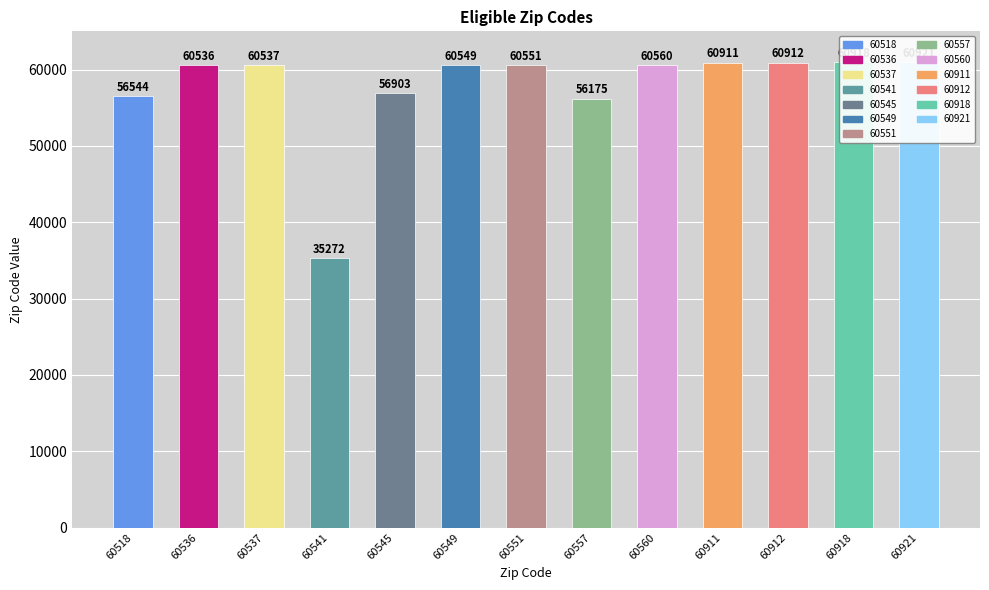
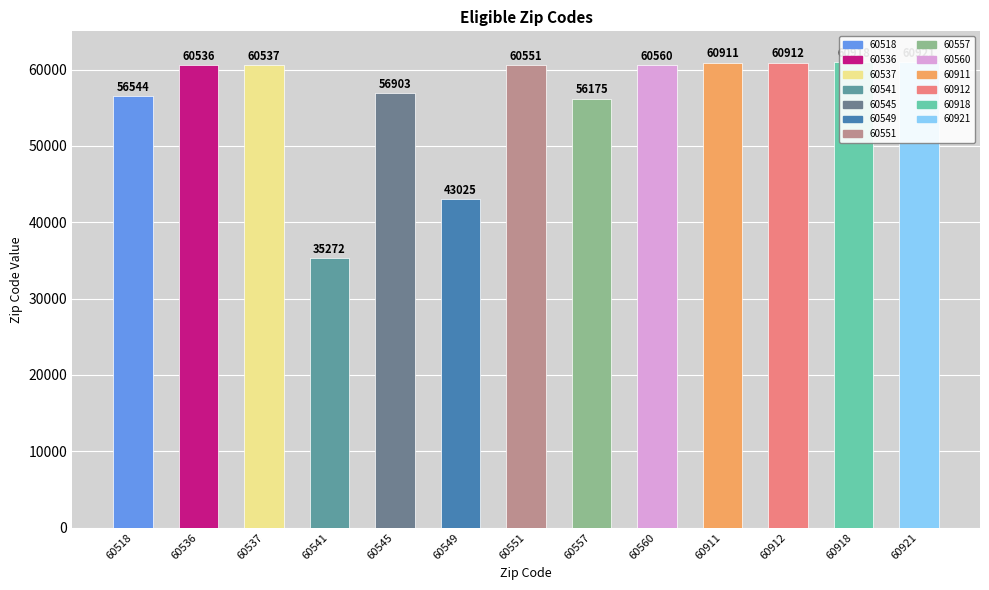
  {
    "60518": 56544,
    "60536": 60536,
    "60537": 60537,
    "60541": 35272,
    "60545": 56903,
-   "60549": 60549,
+   "60549": 43025,
    "60551": 60551,
    "60557": 56175,
    "60560": 60560,
    "60911": 60911,
    "60912": 60912
  }
